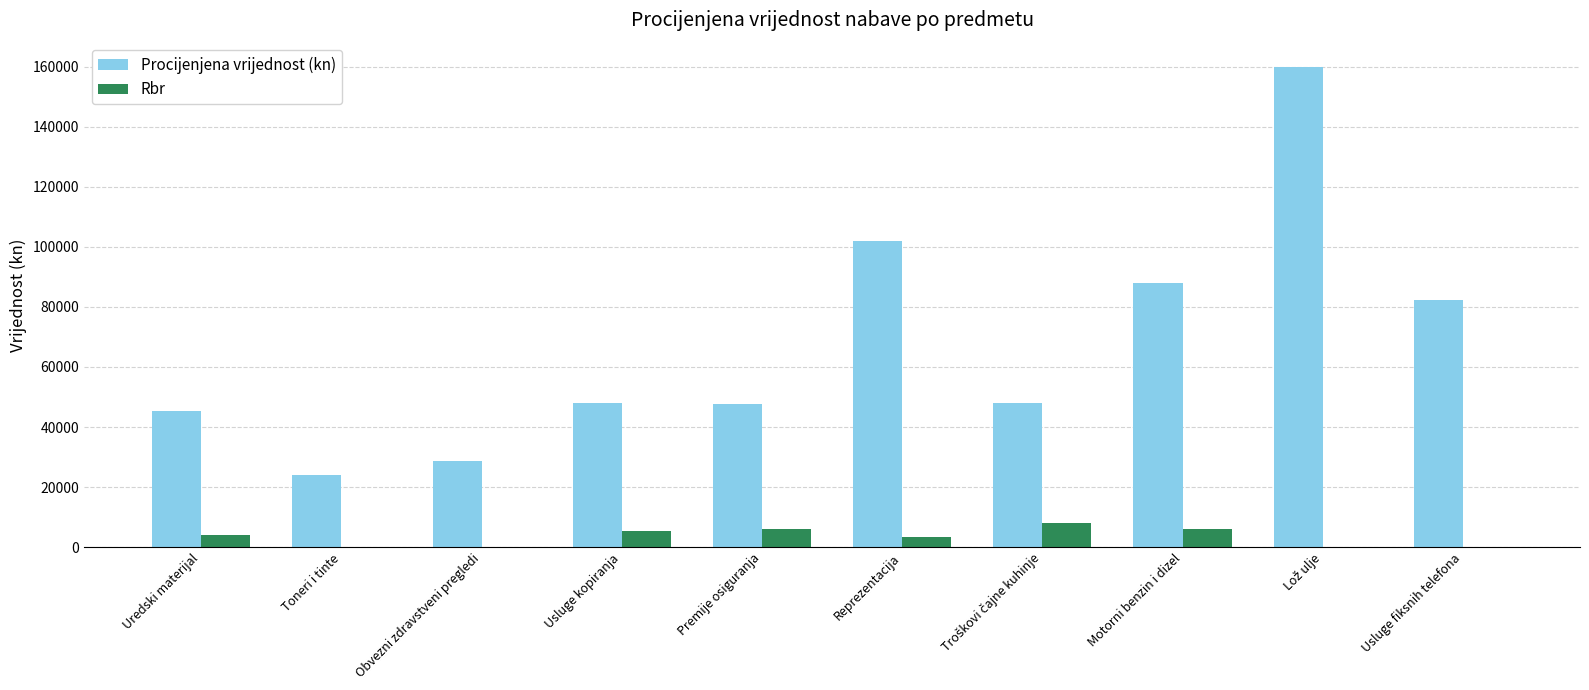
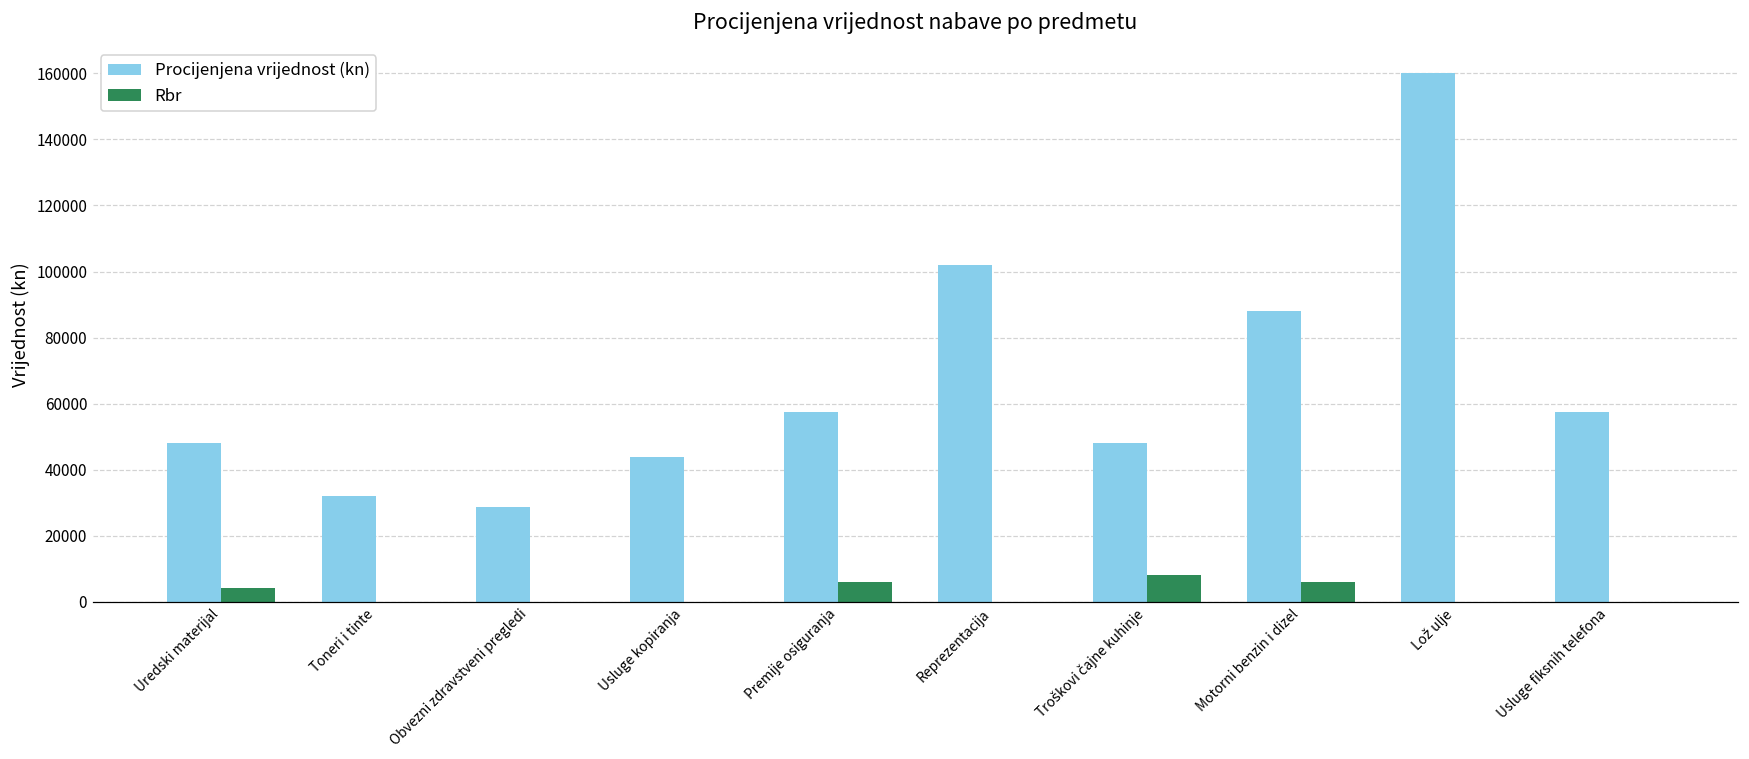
  {
    "Procijenjena vrijednost (kn)": {
-     "Uredski materijal": 45000,
-     "Toneri i tinte": 24000,
+     "Uredski materijal": 48000,
+     "Toneri i tinte": 32000,
      "Obvezni zdravstveni pregledi": 29000,
-     "Usluge kopiranja": 48000,
-     "Premije osiguranja": 48000,
+     "Usluge kopiranja": 44000,
+     "Premije osiguranja": 58000,
      "Reprezentacija": 102000,
      "Troškovi čajne kuhinje": 48000,
      "Motorni benzin i dizel": 88000,
      "Lož ulje": 160000,
-     "Usluge fiksnih telefona": 82000
+     "Usluge fiksnih telefona": 58000
    },
    "Rbr": {
      "Uredski materijal": 4000,
-     "Usluge kopiranja": 5000,
+     "Usluge kopiranja": 0,
      "Premije osiguranja": 6000,
-     "Reprezentacija": 4000,
+     "Reprezentacija": 0,
      "Troškovi čajne kuhinje": 8000,
      "Motorni benzin i dizel": 6000
    }
  }
